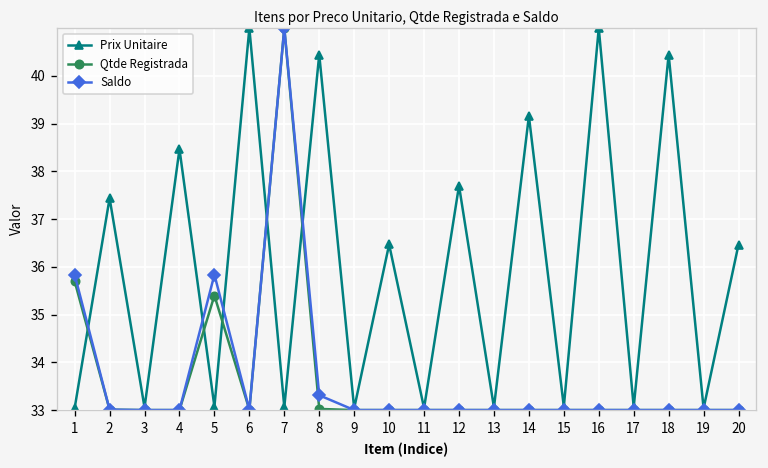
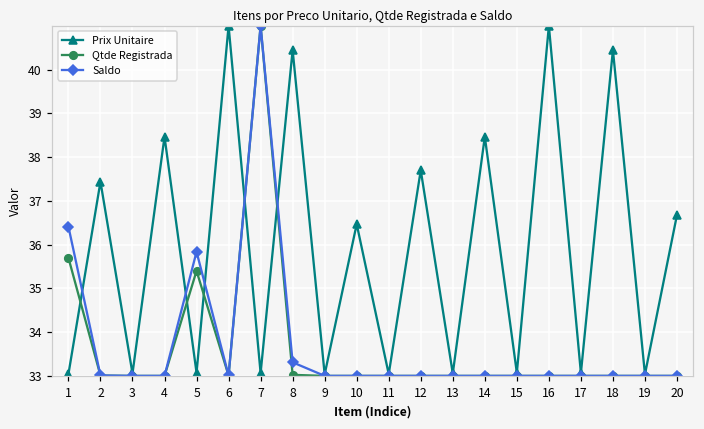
  {
    "Prix Unitaire": {
      "1": 33.0,
      "2": 37.4,
      "4": 38.5,
      "5": 33.1,
      "6": 41.0,
      "7": 33.1,
      "8": 40.4,
      "10": 36.5,
      "12": 37.7,
-     "14": 39.2,
+     "14": 38.5,
      "15": 33.1,
      "16": 41.0,
      "17": 33.1,
      "18": 40.4,
-     "20": 36.5
+     "20": 36.7
    },
    "Qtde Registrada": {
      "1": 35.7,
      "5": 35.4,
      "8": 33.0
    },
    "Saldo": {
-     "1": 35.8,
+     "1": 36.4,
      "5": 35.8,
      "8": 33.3
    }
  }
